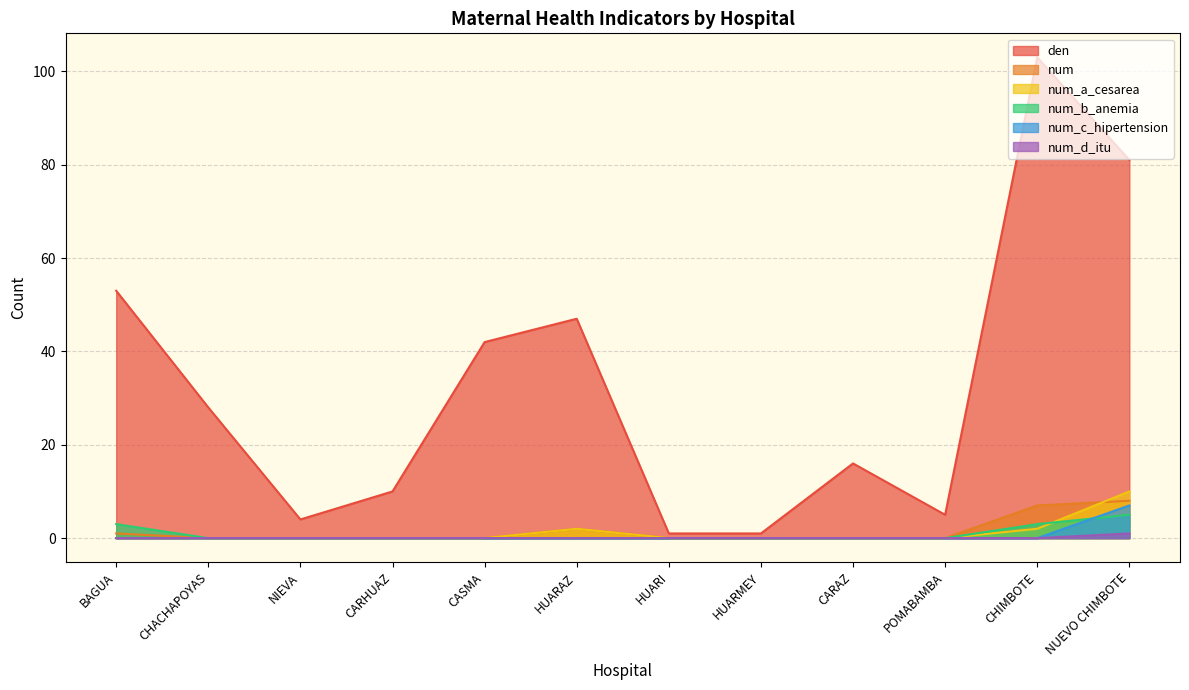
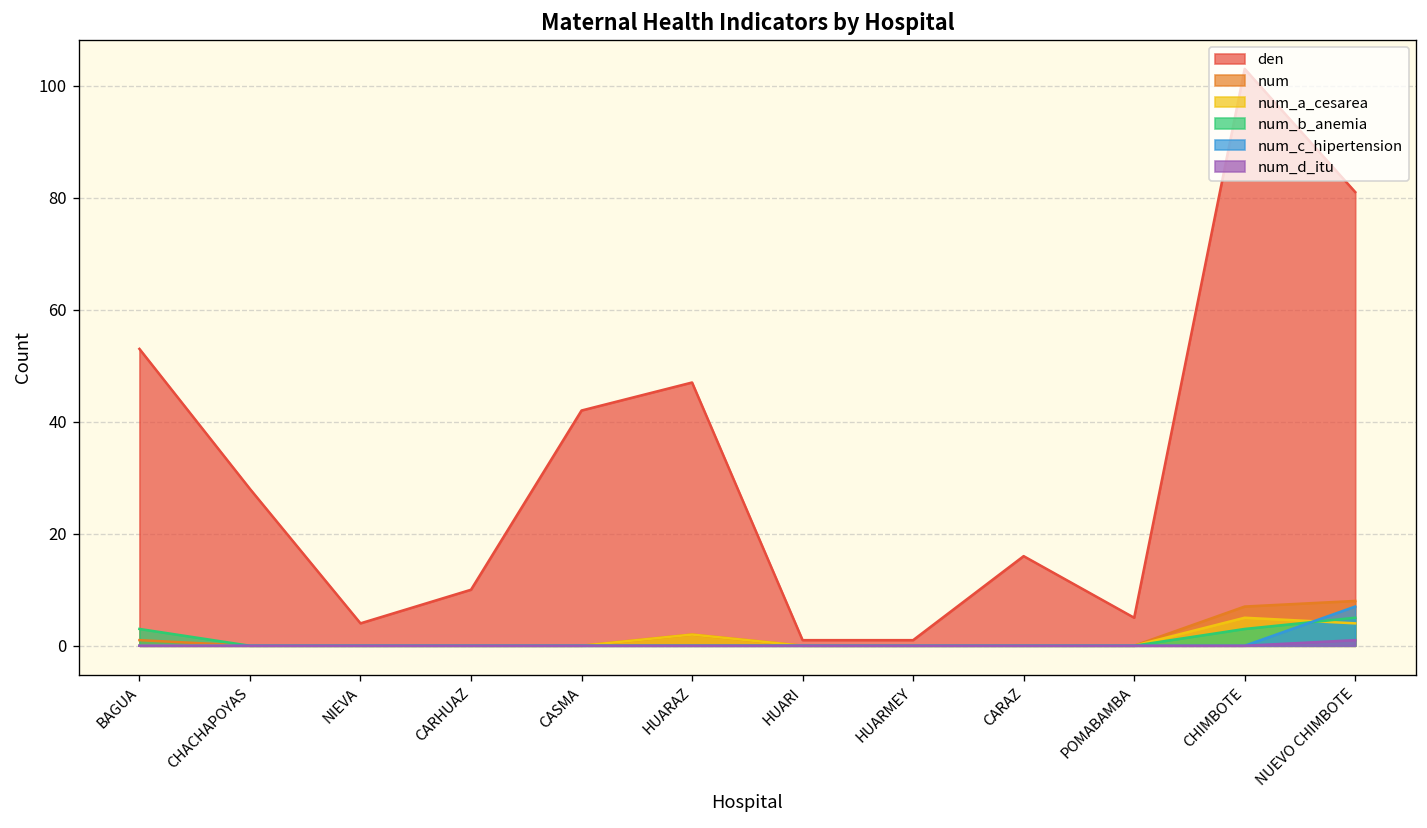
  {
    "num_a_cesarea": {
-     "CHIMBOTE": 2,
-     "NUEVO CHIMBOTE": 10
+     "CHIMBOTE": 5,
+     "NUEVO CHIMBOTE": 4
    },
    "num_b_anemia": {
      "BAGUA": 3,
      "CHIMBOTE": 3,
      "NUEVO CHIMBOTE": 5
    },
    "num_c_hipertension": {
      "NUEVO CHIMBOTE": 7
    },
    "num_d_itu": {
      "NUEVO CHIMBOTE": 1
    }
  }
